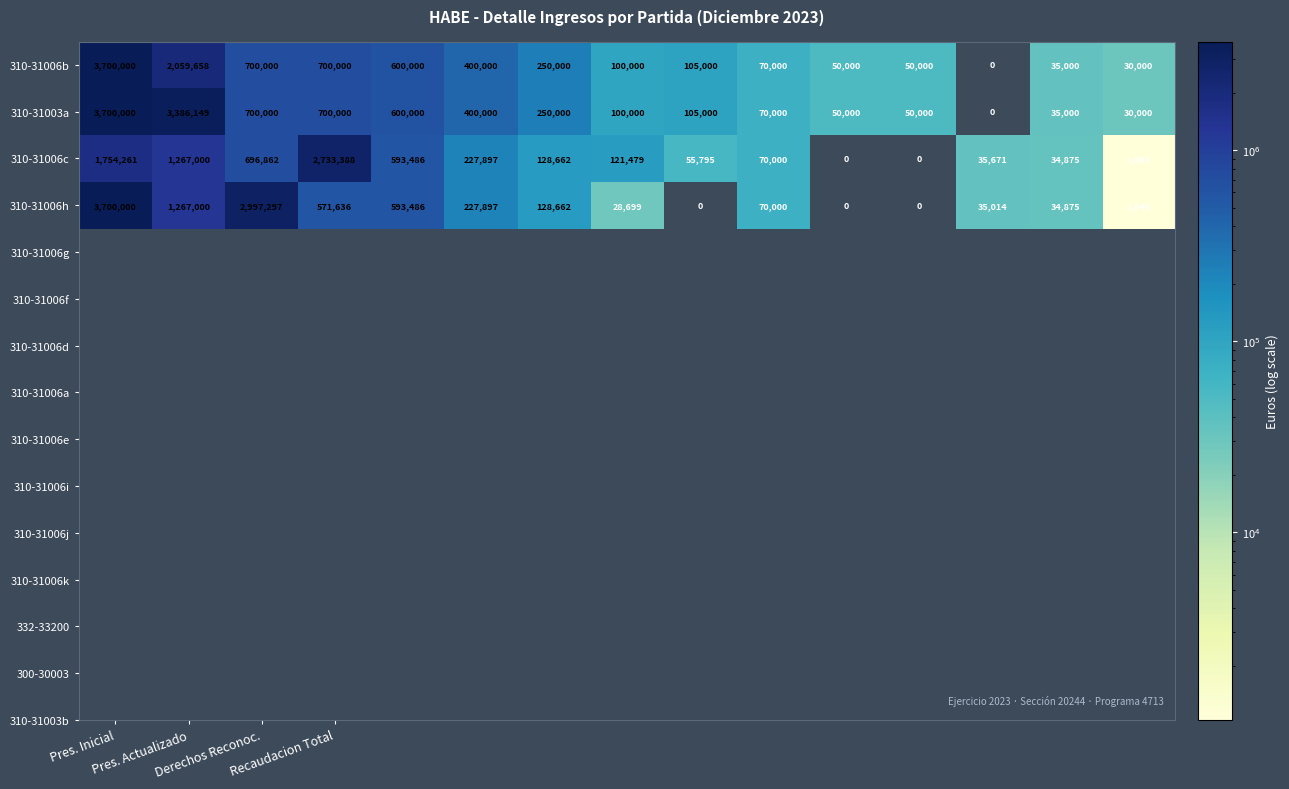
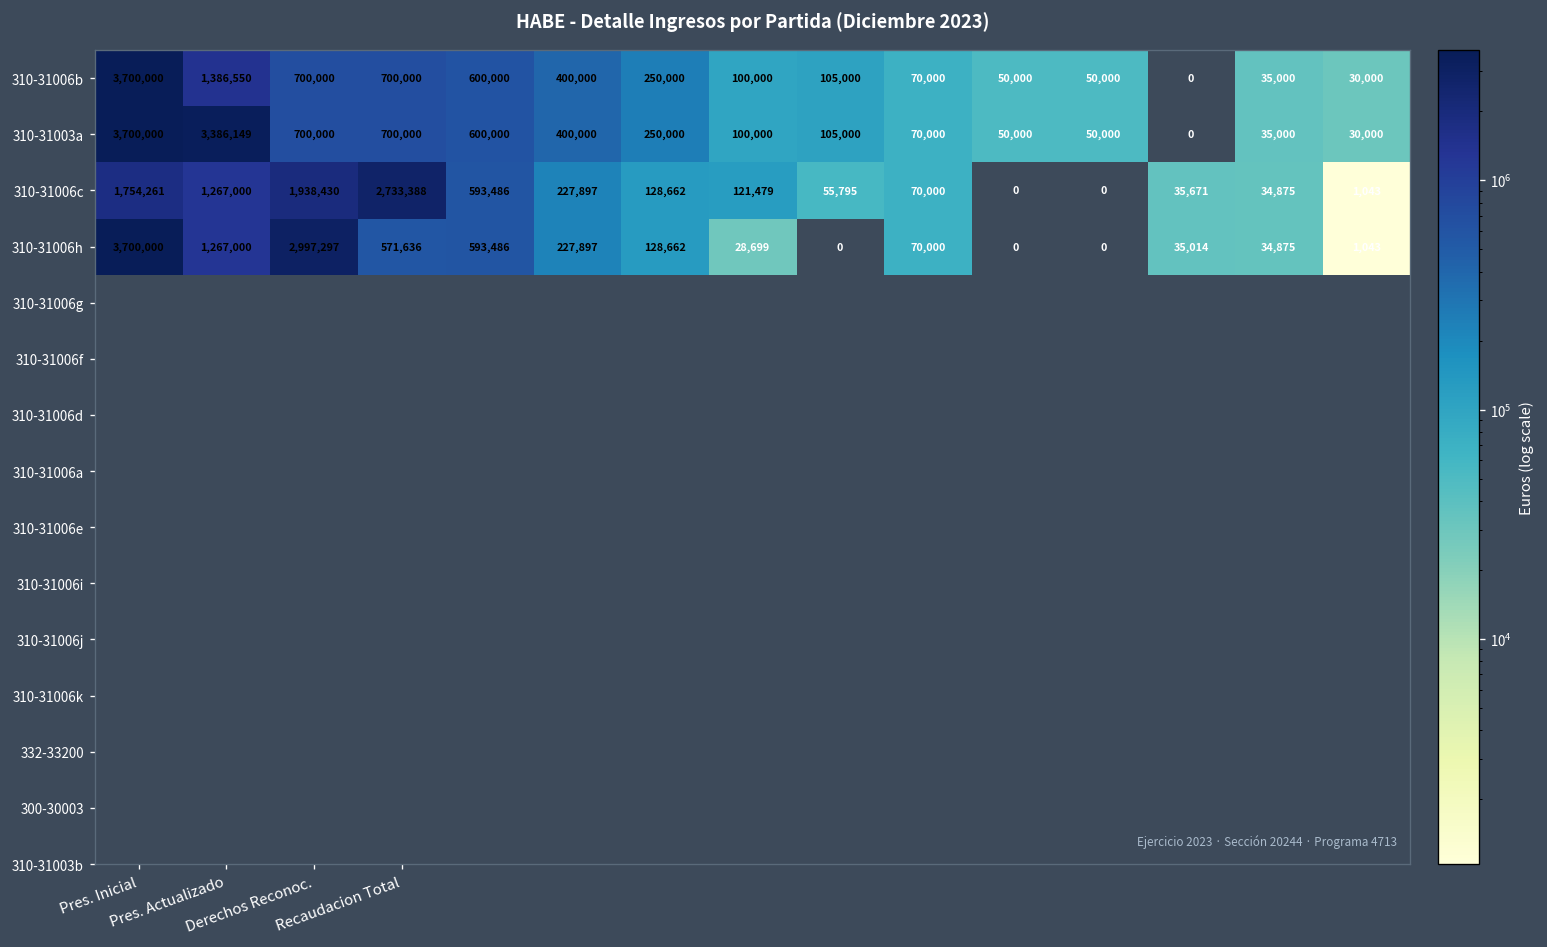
  {
    "310-31006b": {
      "Pres. Inicial": "3,700,000",
-     "Pres. Actualizado": "2,059,658",
+     "Pres. Actualizado": "1,386,550",
      "Derechos Reconoc.": "700,000",
      "Recaudacion Total": "700,000"
    },
    "310-31003a": {
      "Pres. Inicial": "3,700,000",
      "Pres. Actualizado": "3,386,149",
      "Derechos Reconoc.": "700,000",
      "Recaudacion Total": "700,000"
    },
    "310-31006c": {
      "Pres. Inicial": "1,754,261",
      "Pres. Actualizado": "1,267,000",
-     "Derechos Reconoc.": "696,862",
+     "Derechos Reconoc.": "1,938,430",
      "Recaudacion Total": "2,733,388"
    },
    "310-31006h": {
      "Pres. Inicial": "3,700,000",
      "Pres. Actualizado": "1,267,000",
      "Derechos Reconoc.": "2,997,297",
      "Recaudacion Total": "571,636"
    }
  }
